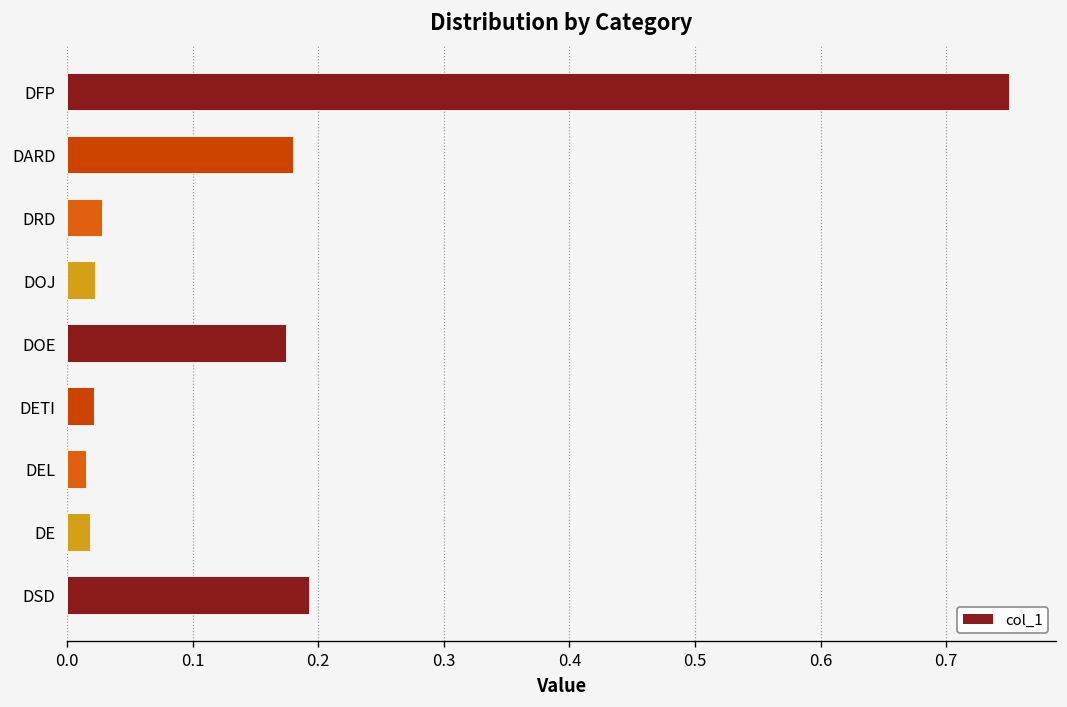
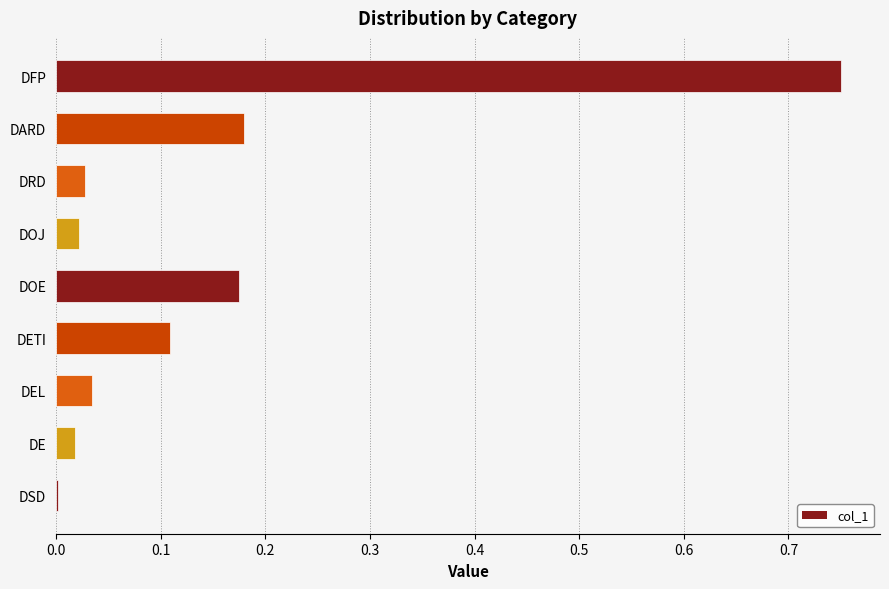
  {
    "DFP": 0.750,
    "DARD": 0.180,
    "DRD": 0.028,
    "DOJ": 0.022,
    "DOE": 0.174,
-   "DETI": 0.021,
-   "DEL": 0.015,
+   "DETI": 0.109,
+   "DEL": 0.035,
    "DE": 0.018,
-   "DSD": 0.193
+   "DSD": 0.002
  }
